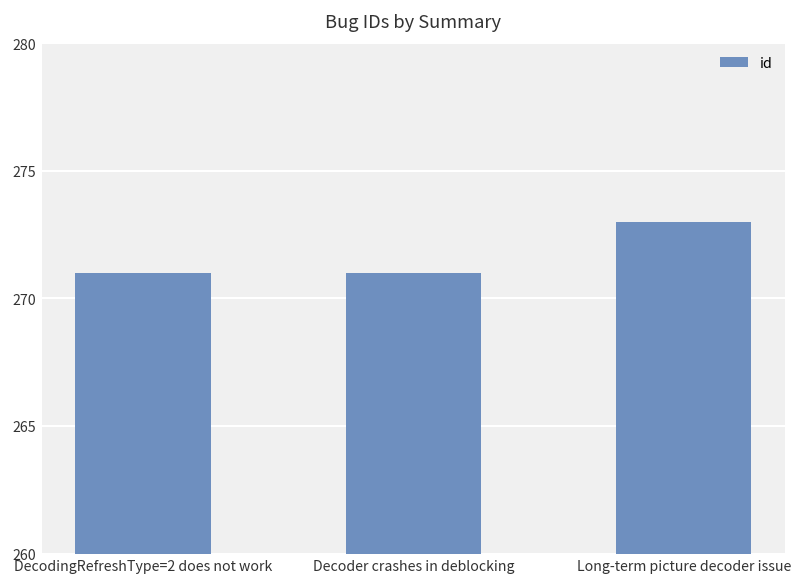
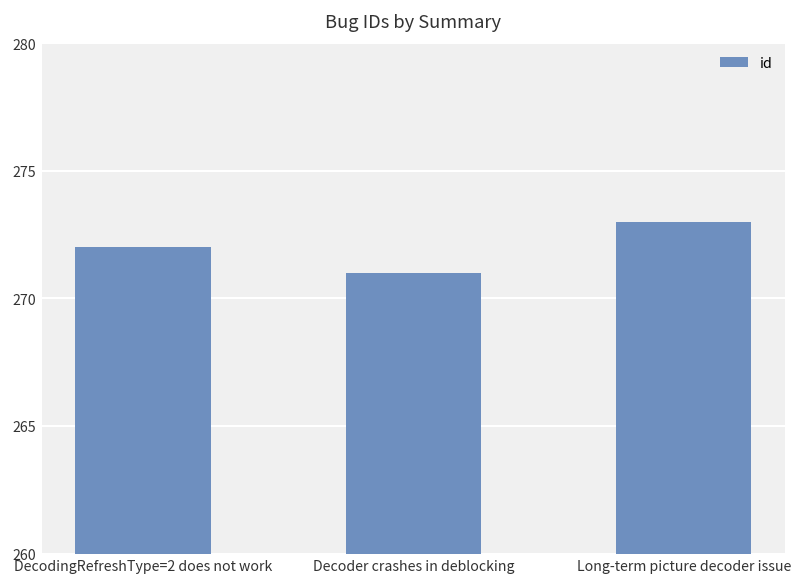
  {
-   "DecodingRefreshType=2 does not work": 271,
+   "DecodingRefreshType=2 does not work": 272,
    "Decoder crashes in deblocking": 271,
    "Long-term picture decoder issue": 273
  }
